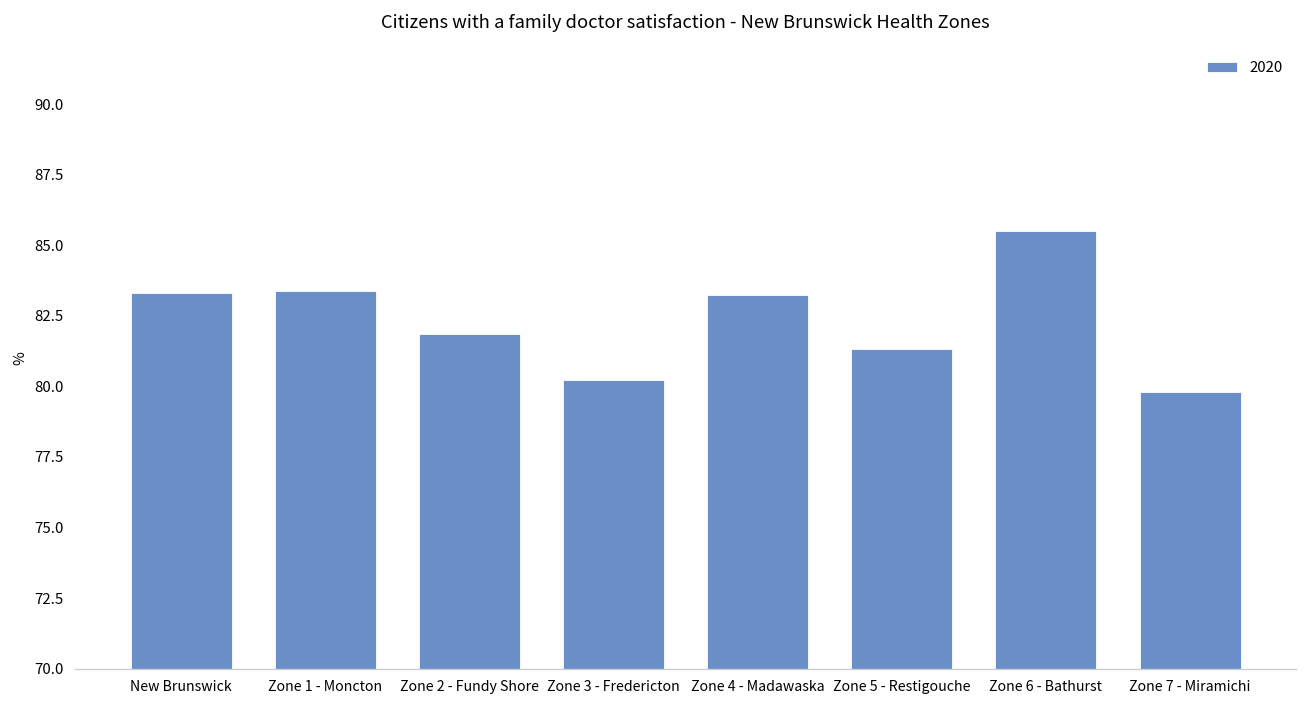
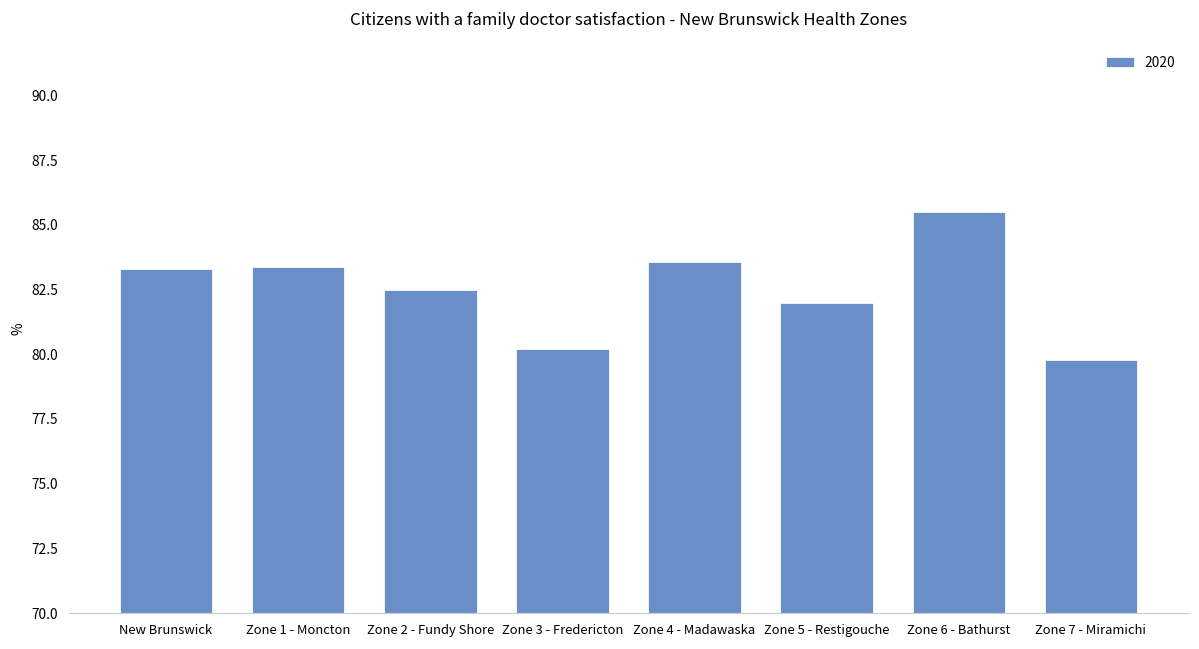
  {
    "New Brunswick": 83.3,
    "Zone 1 - Moncton": 83.4,
-   "Zone 2 - Fundy Shore": 81.9,
+   "Zone 2 - Fundy Shore": 82.5,
    "Zone 3 - Fredericton": 80.2,
-   "Zone 4 - Madawaska": 83.2,
-   "Zone 5 - Restigouche": 81.3,
+   "Zone 4 - Madawaska": 83.6,
+   "Zone 5 - Restigouche": 82.0,
    "Zone 6 - Bathurst": 85.5,
    "Zone 7 - Miramichi": 79.8
  }
